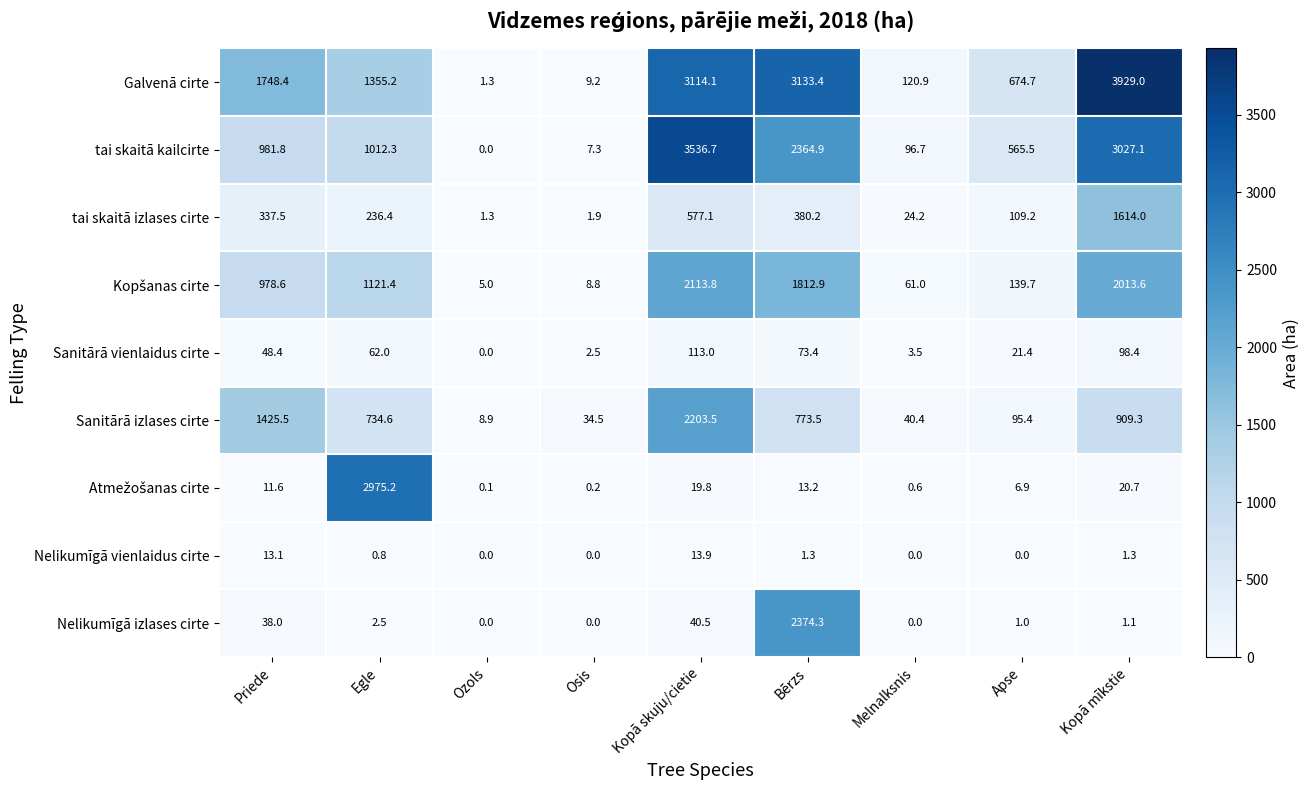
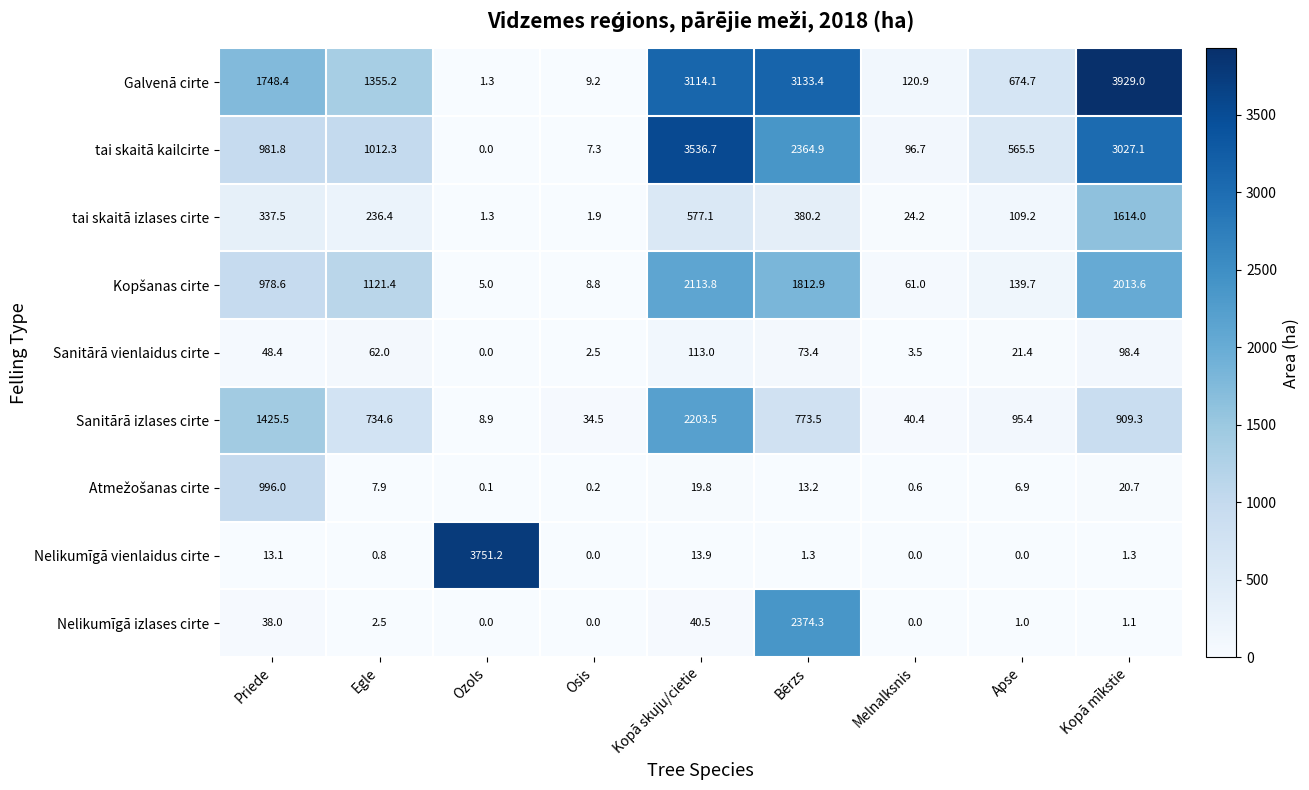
  {
    "Galvenā cirte": {
      "Priede": 1748.4,
      "Egle": 1355.2,
      "Ozols": 1.3,
      "Osis": 9.2,
      "Kopā skuju/cietie": 3114.1,
      "Bērzs": 3133.4,
      "Melnalksnis": 120.9,
      "Apse": 674.7,
      "Kopā mīkstie": 3929.0
    },
    "tai skaitā kailcirte": {
      "Priede": 981.8,
      "Egle": 1012.3,
      "Ozols": 0.0,
      "Osis": 7.3,
      "Kopā skuju/cietie": 3536.7,
      "Bērzs": 2364.9,
      "Melnalksnis": 96.7,
      "Apse": 565.5,
      "Kopā mīkstie": 3027.1
    },
    "tai skaitā izlases cirte": {
      "Priede": 337.5,
      "Egle": 236.4,
      "Ozols": 1.3,
      "Osis": 1.9,
      "Kopā skuju/cietie": 577.1,
      "Bērzs": 380.2,
      "Melnalksnis": 24.2,
      "Apse": 109.2,
      "Kopā mīkstie": 1614.0
    },
    "Kopšanas cirte": {
      "Priede": 978.6,
      "Egle": 1121.4,
      "Ozols": 5.0,
      "Osis": 8.8,
      "Kopā skuju/cietie": 2113.8,
      "Bērzs": 1812.9,
      "Melnalksnis": 61.0,
      "Apse": 139.7,
      "Kopā mīkstie": 2013.6
    },
    "Sanitārā vienlaidus cirte": {
      "Priede": 48.4,
      "Egle": 62.0,
      "Ozols": 0.0,
      "Osis": 2.5,
      "Kopā skuju/cietie": 113.0,
      "Bērzs": 73.4,
      "Melnalksnis": 3.5,
      "Apse": 21.4,
      "Kopā mīkstie": 98.4
    },
    "Sanitārā izlases cirte": {
      "Priede": 1425.5,
      "Egle": 734.6,
      "Ozols": 8.9,
      "Osis": 34.5,
      "Kopā skuju/cietie": 2203.5,
      "Bērzs": 773.5,
      "Melnalksnis": 40.4,
      "Apse": 95.4,
      "Kopā mīkstie": 909.3
    },
    "Atmežošanas cirte": {
-     "Priede": 11.6,
-     "Egle": 2975.2,
+     "Priede": 996.0,
+     "Egle": 7.9,
      "Ozols": 0.1,
      "Osis": 0.2,
      "Kopā skuju/cietie": 19.8,
      "Bērzs": 13.2,
      "Melnalksnis": 0.6,
      "Apse": 6.9,
      "Kopā mīkstie": 20.7
    },
    "Nelikumīgā vienlaidus cirte": {
      "Priede": 13.1,
      "Egle": 0.8,
-     "Ozols": 0.0,
+     "Ozols": 3751.2,
      "Osis": 0.0,
      "Kopā skuju/cietie": 13.9,
      "Bērzs": 1.3,
      "Melnalksnis": 0.0,
      "Apse": 0.0,
      "Kopā mīkstie": 1.3
    },
    "Nelikumīgā izlases cirte": {
      "Priede": 38.0,
      "Egle": 2.5,
      "Ozols": 0.0,
      "Osis": 0.0,
      "Kopā skuju/cietie": 40.5,
      "Bērzs": 2374.3,
      "Melnalksnis": 0.0,
      "Apse": 1.0,
      "Kopā mīkstie": 1.1
    }
  }
